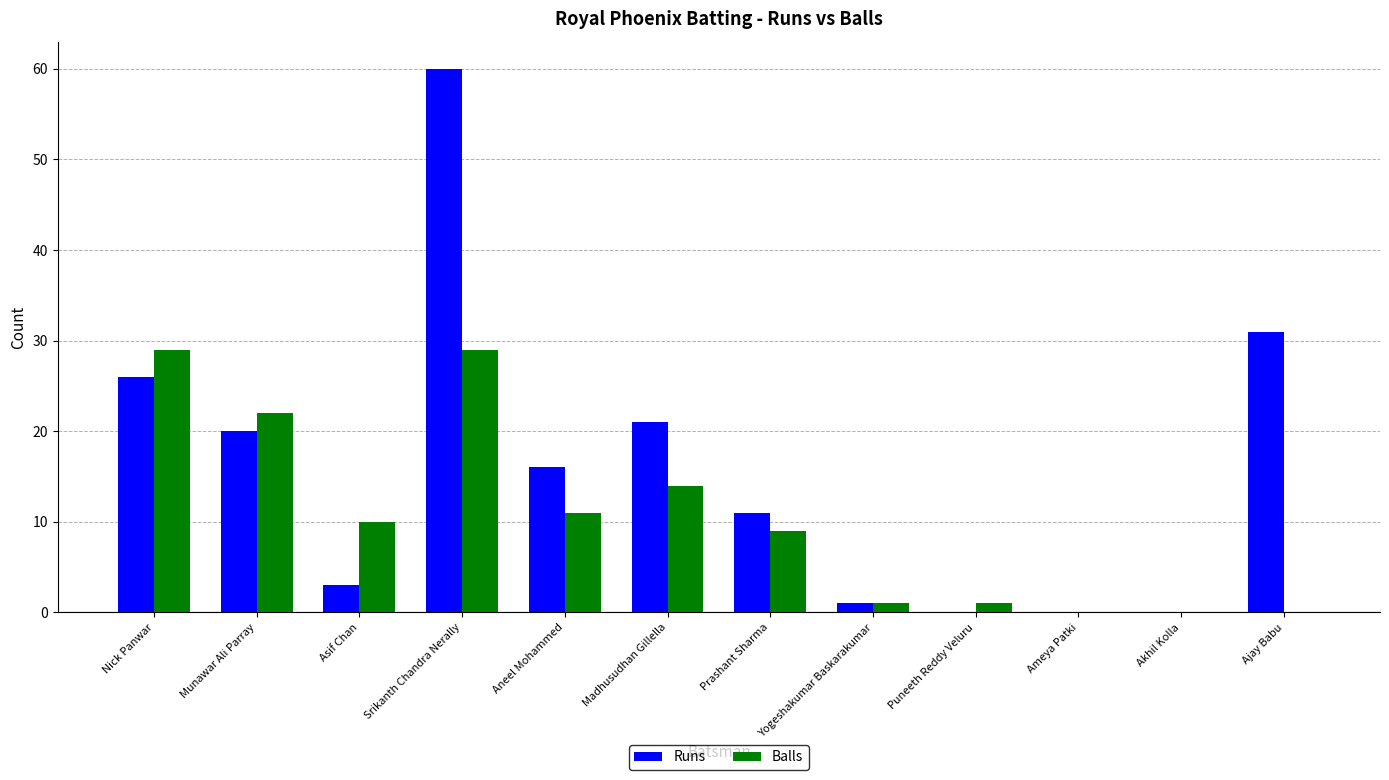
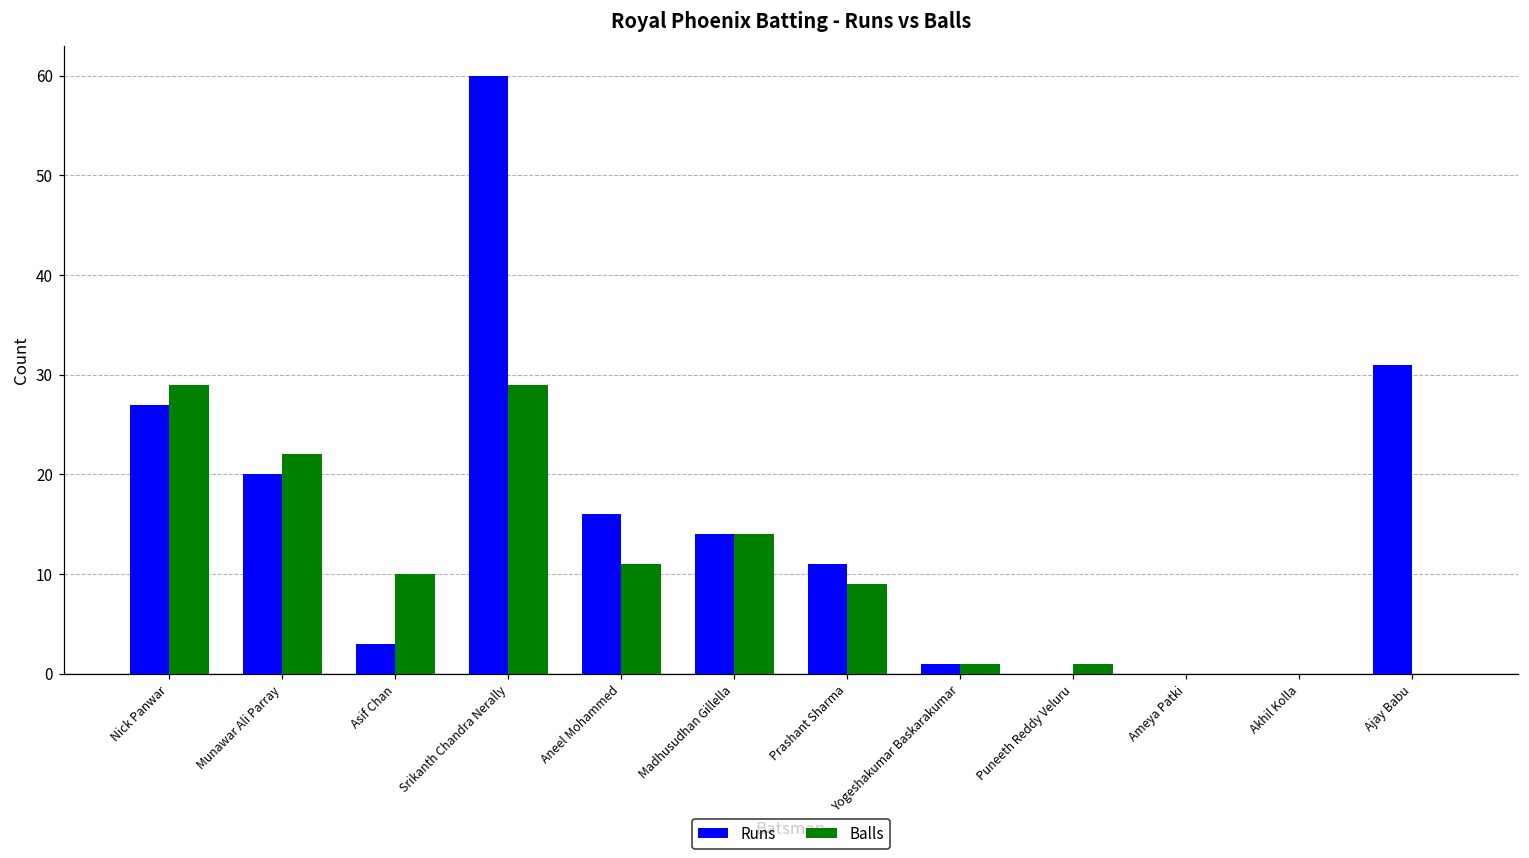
  {
    "Runs": {
-     "Nick Panwar": 26,
+     "Nick Panwar": 27,
      "Munawar Ali Parray": 20,
      "Asif Chan": 3,
      "Srikanth Chandra Nerally": 60,
      "Aneel Mohammed": 16,
-     "Madhusudhan Gillella": 21,
+     "Madhusudhan Gillella": 14,
      "Prashant Sharma": 11,
      "Yogeshakumar Baskarakumar": 1,
      "Puneeth Reddy Veluru": 0,
      "Ameya Patki": 0,
      "Akhil Kolla": 0,
      "Ajay Babu": 31
    },
    "Balls": {
      "Nick Panwar": 29,
      "Munawar Ali Parray": 22,
      "Asif Chan": 10,
      "Srikanth Chandra Nerally": 29,
      "Aneel Mohammed": 11,
      "Madhusudhan Gillella": 14,
      "Prashant Sharma": 9,
      "Yogeshakumar Baskarakumar": 1,
      "Puneeth Reddy Veluru": 1,
      "Ameya Patki": 0,
      "Akhil Kolla": 0,
      "Ajay Babu": 0
    }
  }
